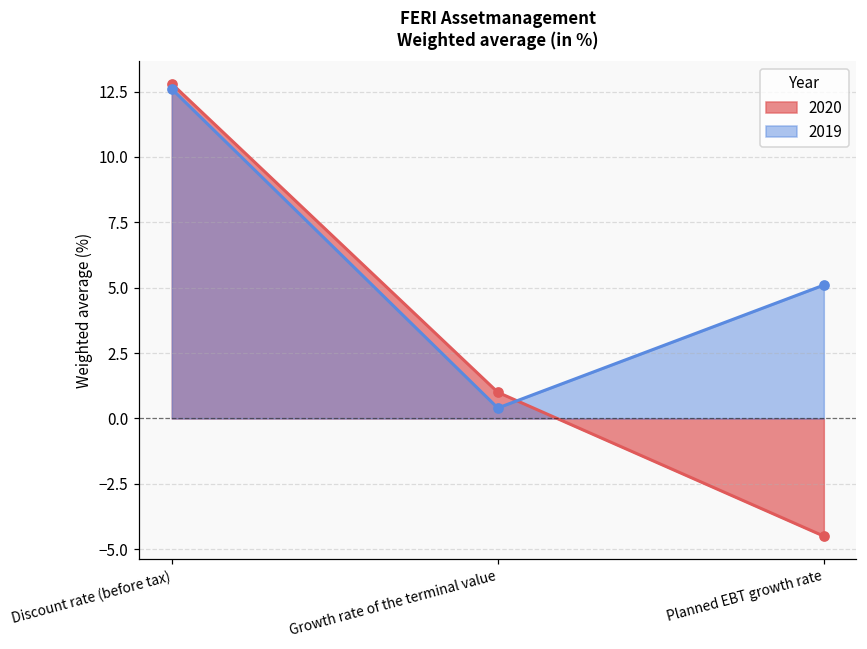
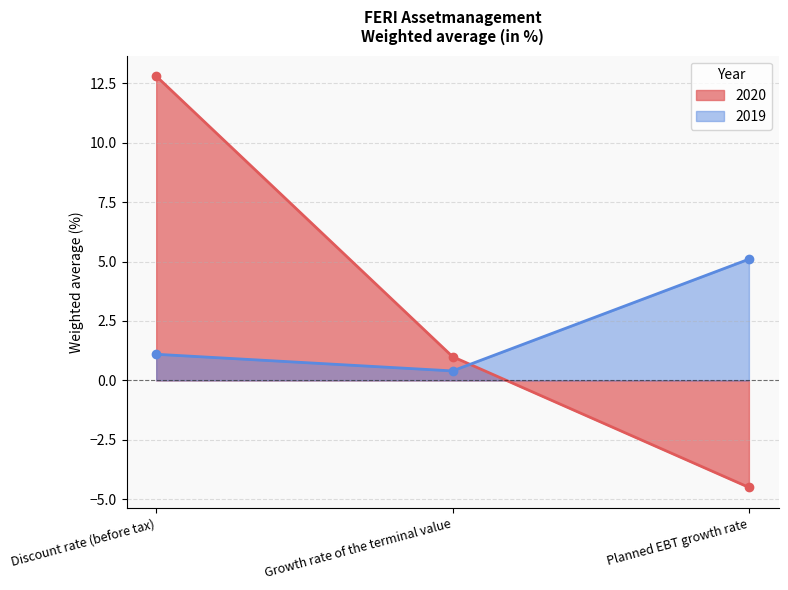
  {
    "2019": {
-     "Discount rate (before tax)": 12.6,
+     "Discount rate (before tax)": 1.1,
      "Growth rate of the terminal value": 0.4,
      "Planned EBT growth rate": 5.1
    }
  }
